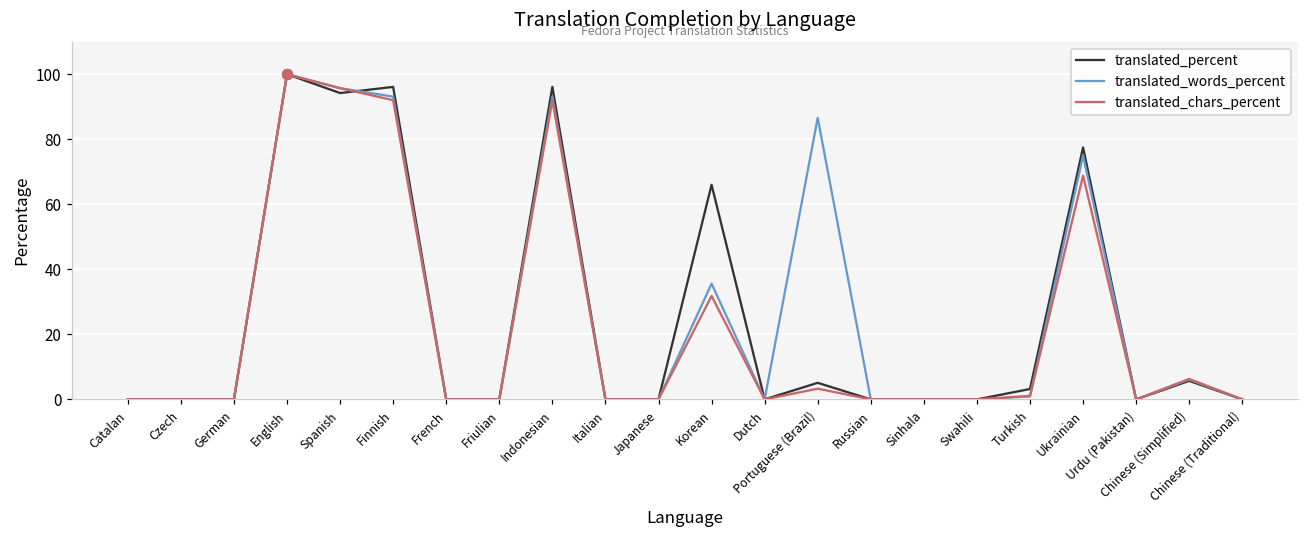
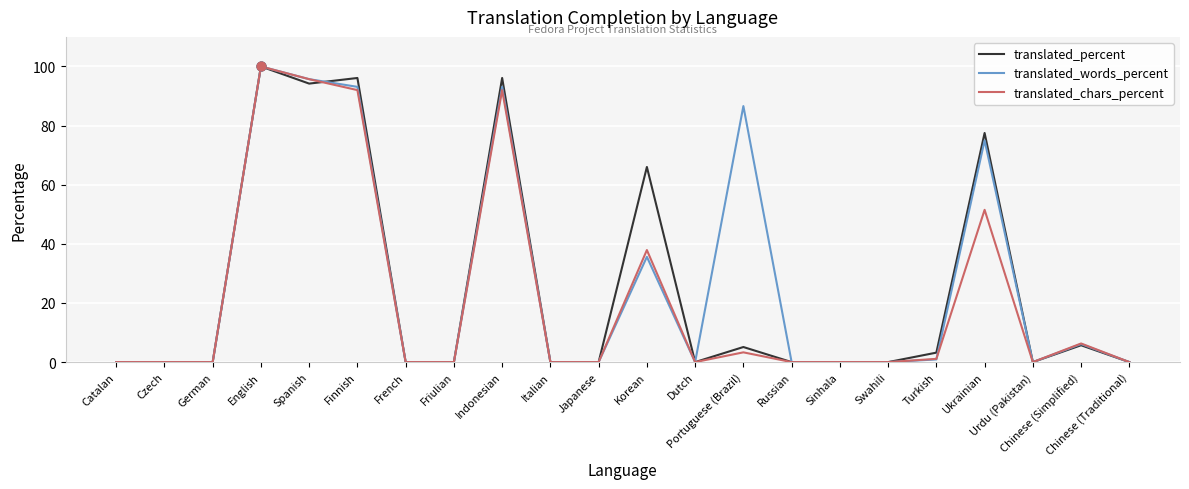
  {
    "translated_words_percent": {
      "Finnish": 93,
      "Indonesian": 93,
      "Korean": 36,
      "Portuguese (Brazil)": 87,
      "Ukrainian": 75
    },
    "translated_chars_percent": {
      "Finnish": 92,
      "Indonesian": 92,
-     "Korean": 32,
+     "Korean": 38,
      "Portuguese (Brazil)": 3,
-     "Ukrainian": 69
+     "Ukrainian": 52
    }
  }
